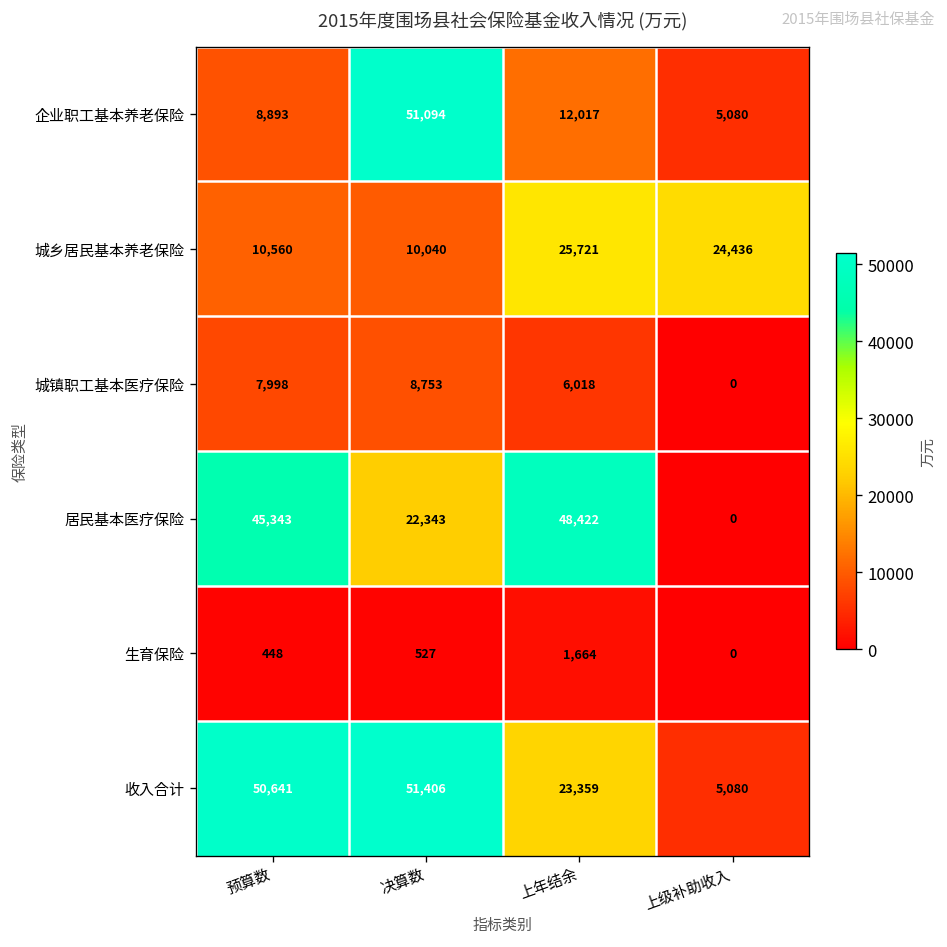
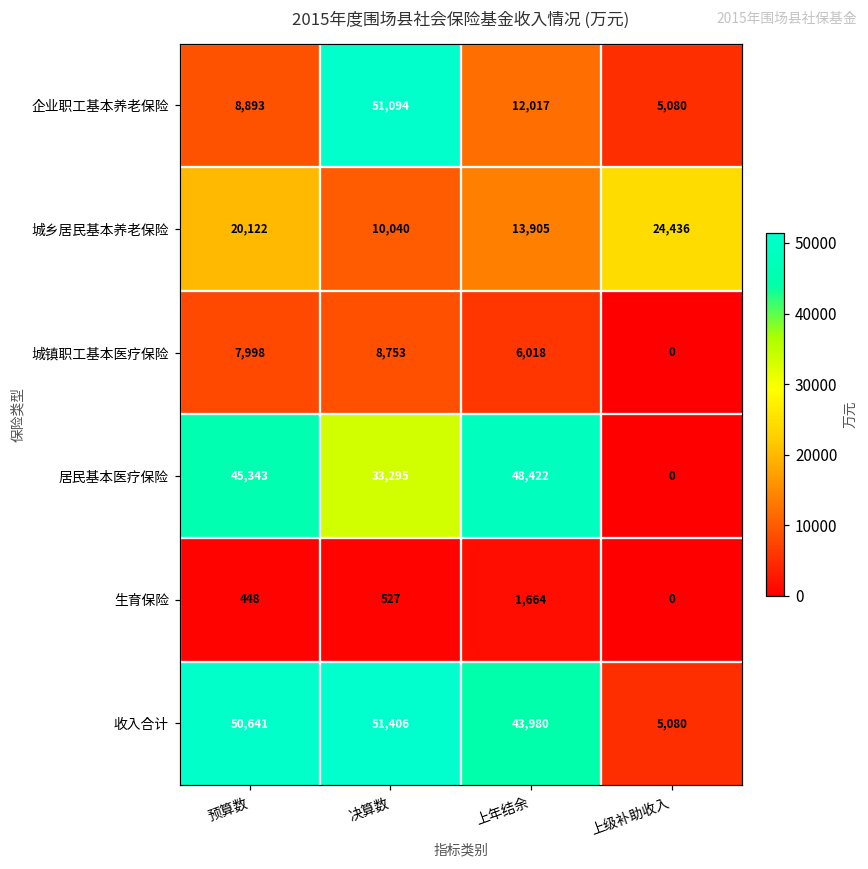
  {
    "企业职工基本养老保险": {
      "预算数": "8,893",
      "决算数": "51,094",
      "上年结余": "12,017",
      "上级补助收入": "5,080"
    },
    "城乡居民基本养老保险": {
-     "预算数": "10,560",
+     "预算数": "20,122",
      "决算数": "10,040",
-     "上年结余": "25,721",
+     "上年结余": "13,905",
      "上级补助收入": "24,436"
    },
    "城镇职工基本医疗保险": {
      "预算数": "7,998",
      "决算数": "8,753",
      "上年结余": "6,018",
      "上级补助收入": "0"
    },
    "居民基本医疗保险": {
      "预算数": "45,343",
-     "决算数": "22,343",
+     "决算数": "33,295",
      "上年结余": "48,422",
      "上级补助收入": "0"
    },
    "生育保险": {
      "预算数": "448",
      "决算数": "527",
      "上年结余": "1,664",
      "上级补助收入": "0"
    },
    "收入合计": {
      "预算数": "50,641",
      "决算数": "51,406",
-     "上年结余": "23,359",
+     "上年结余": "43,980",
      "上级补助收入": "5,080"
    }
  }
